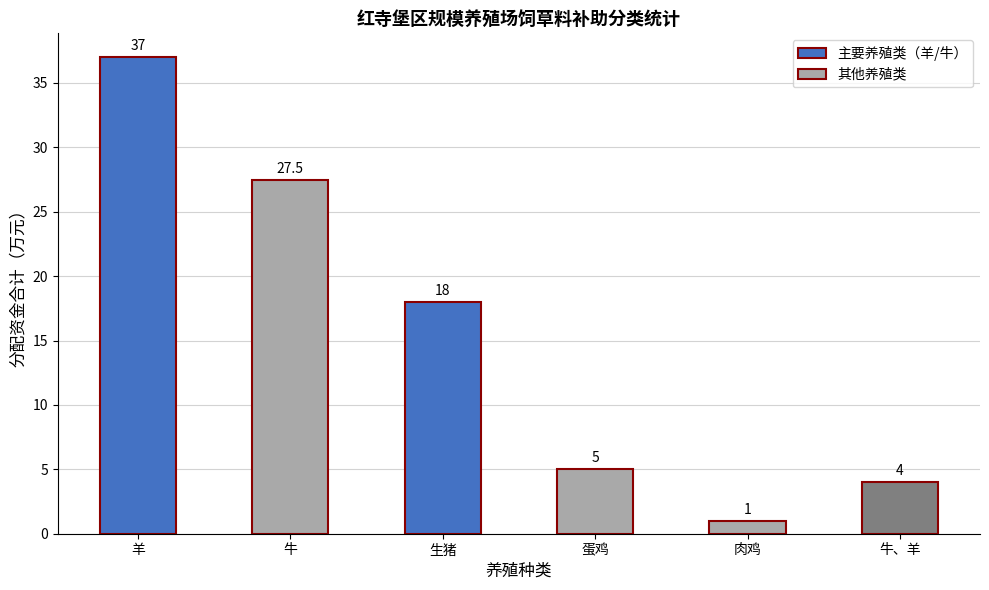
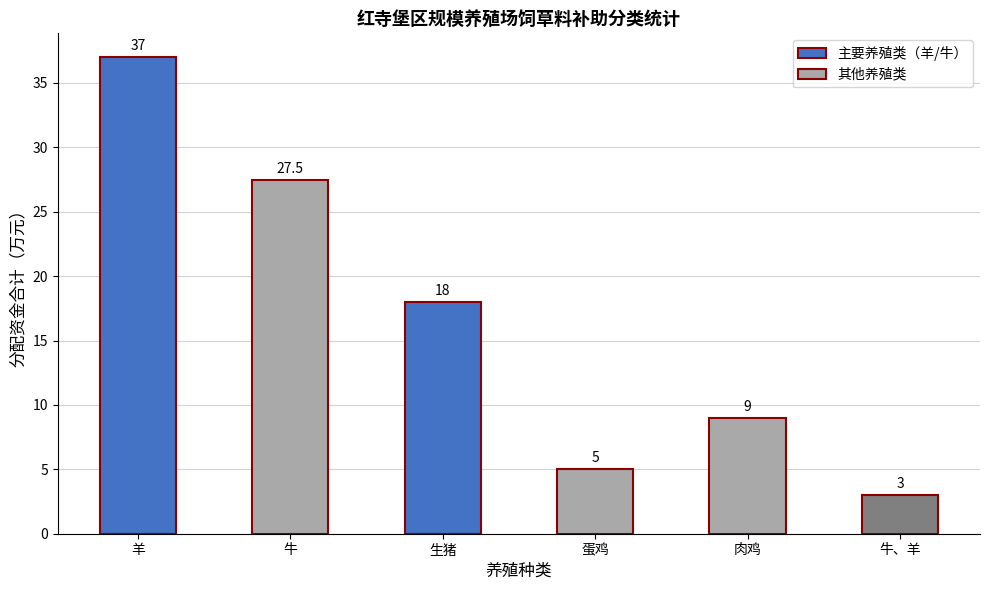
  {
    "羊": 37,
    "牛": 27.5,
    "生猪": 18,
    "蛋鸡": 5,
-   "肉鸡": 1,
-   "牛、羊": 4
+   "肉鸡": 9,
+   "牛、羊": 3
  }
